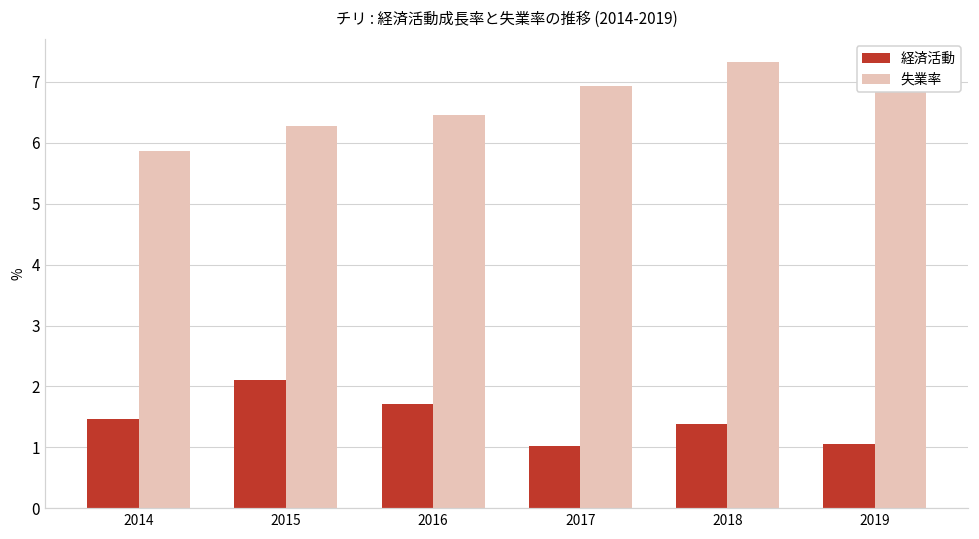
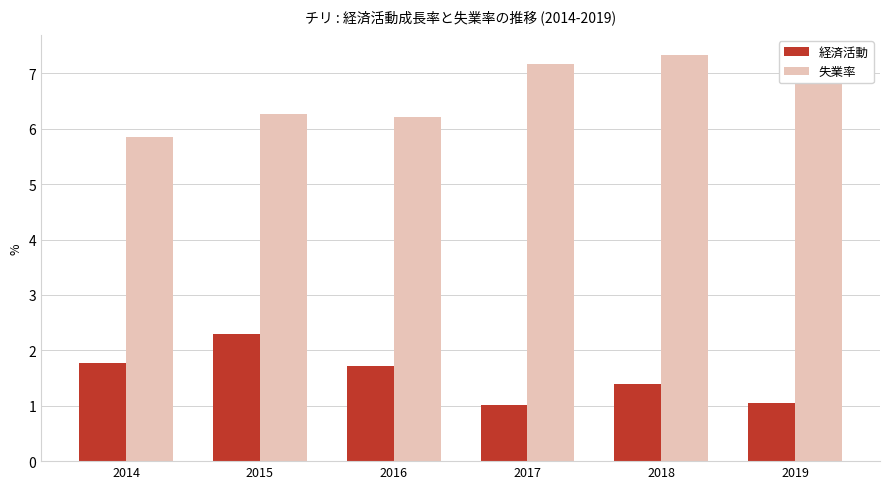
  {
    "経済活動": {
-     "2014": 1.5,
-     "2015": 2.1,
+     "2014": 1.8,
+     "2015": 2.3,
      "2016": 1.7,
      "2017": 1.0,
      "2018": 1.4,
      "2019": 1.1
    },
    "失業率": {
      "2014": 5.9,
      "2015": 6.3,
-     "2016": 6.5,
-     "2017": 6.9,
+     "2016": 6.2,
+     "2017": 7.2,
      "2018": 7.3
    }
  }
